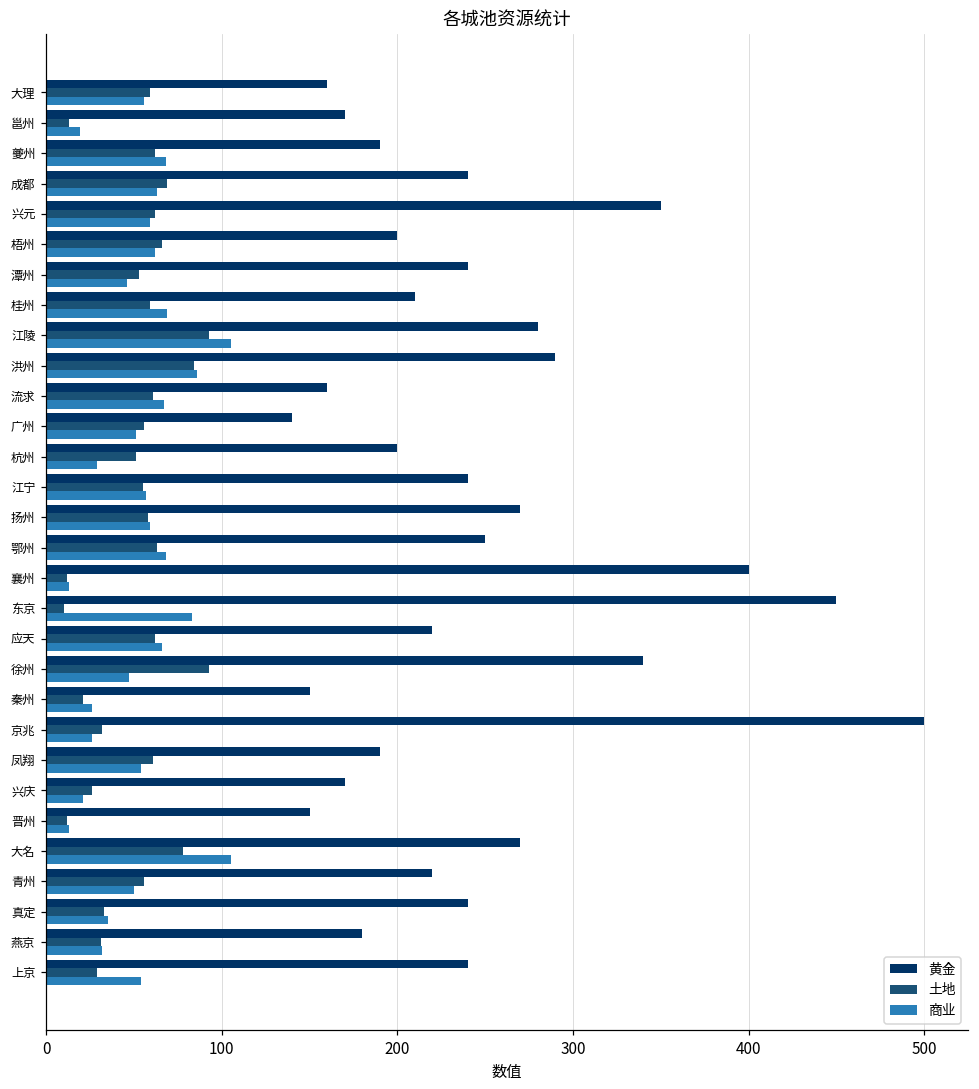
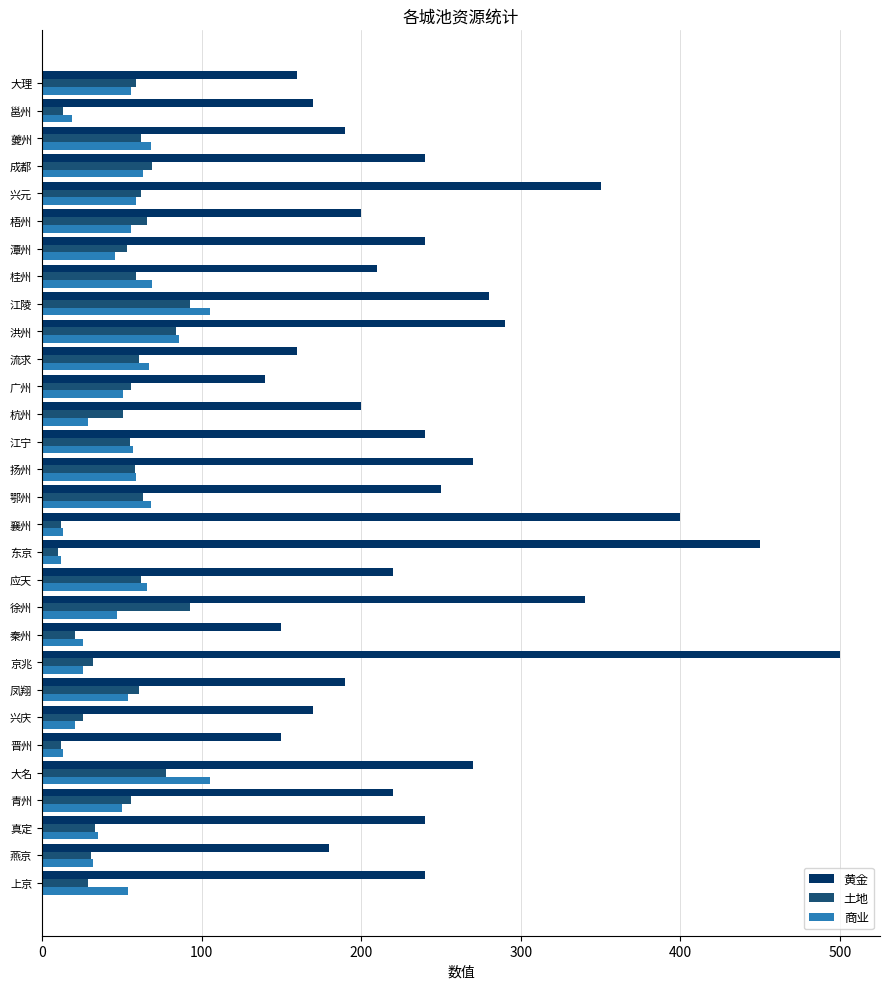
  {
    "商业": {
      "大理": 56,
      "邕州": 19,
      "夔州": 68,
      "成都": 63,
      "兴元": 59,
-     "梧州": 62,
+     "梧州": 56,
      "潭州": 46,
      "桂州": 69,
      "江陵": 105,
      "洪州": 86,
      "流求": 67,
      "广州": 51,
      "杭州": 29,
      "江宁": 57,
      "扬州": 59,
      "鄂州": 68,
      "襄州": 13,
-     "东京": 83,
+     "东京": 12,
      "应天": 66,
      "徐州": 47,
      "秦州": 26,
      "京兆": 26,
      "凤翔": 54,
      "兴庆": 21,
      "晋州": 13,
      "大名": 105,
      "青州": 50,
      "真定": 35,
      "燕京": 32,
      "上京": 54
    }
  }
